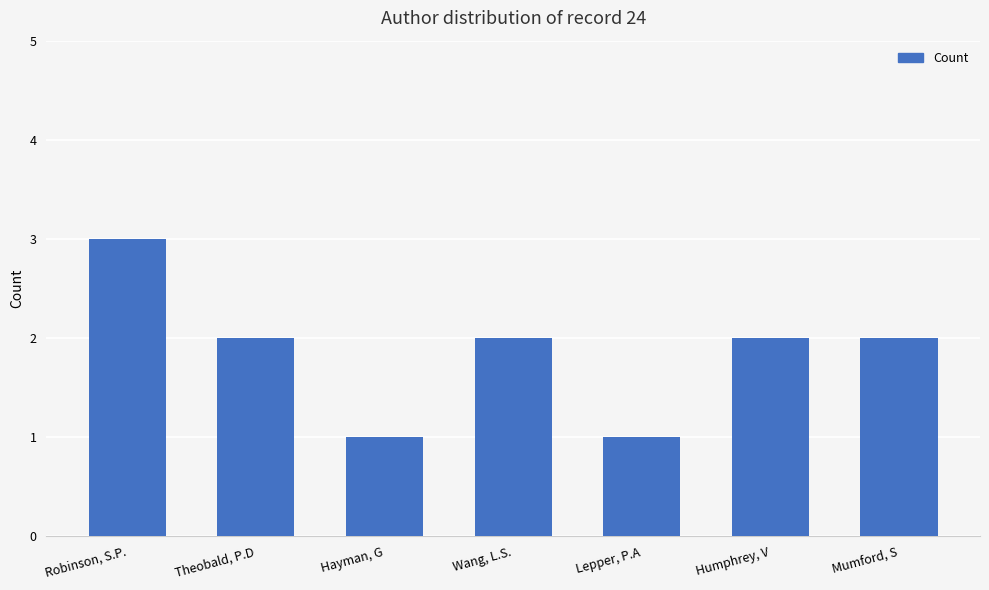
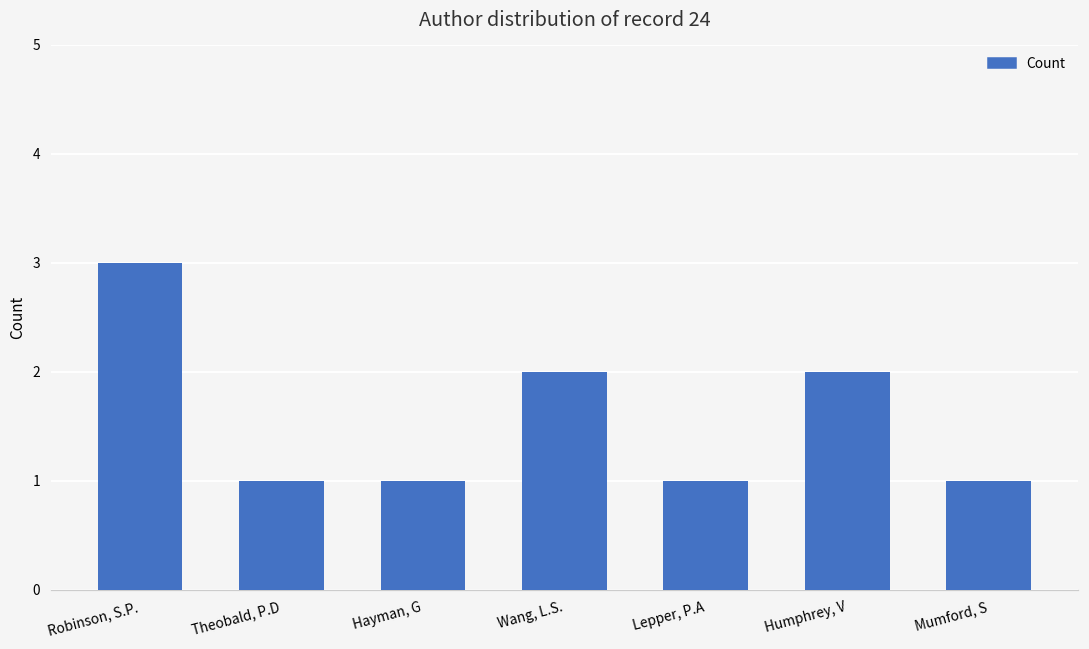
  {
    "Robinson, S.P.": 3,
-   "Theobald, P.D": 2,
+   "Theobald, P.D": 1,
    "Hayman, G": 1,
    "Wang, L.S.": 2,
    "Lepper, P.A": 1,
    "Humphrey, V": 2,
-   "Mumford, S": 2
+   "Mumford, S": 1
  }
